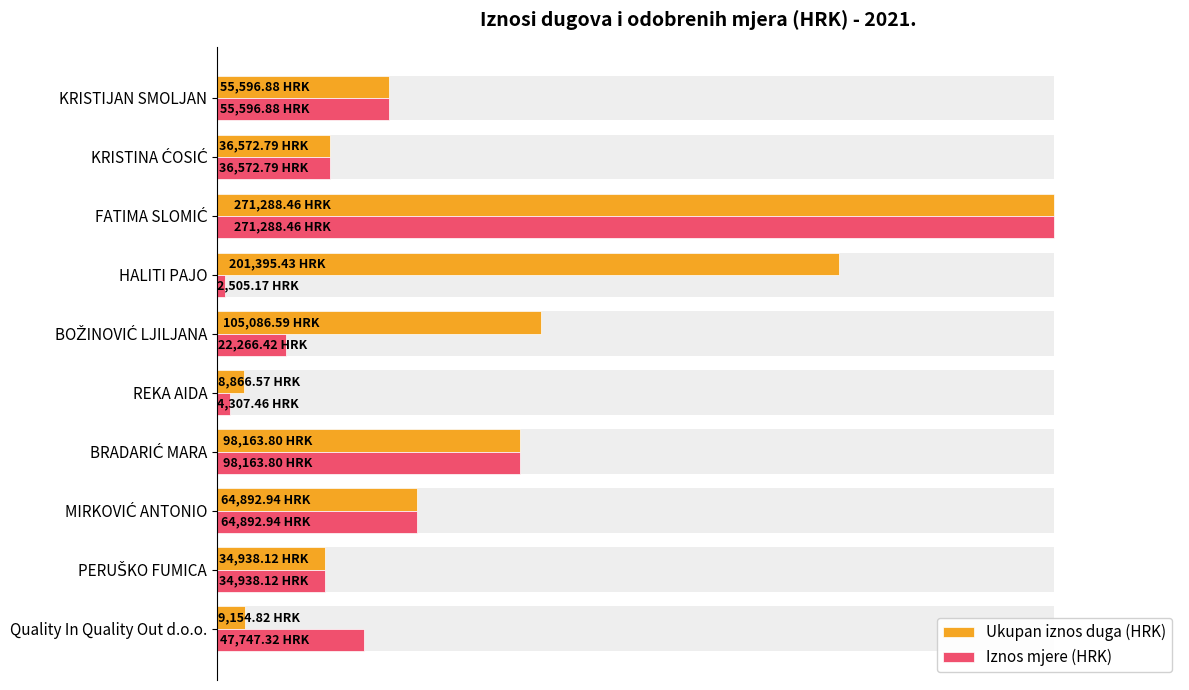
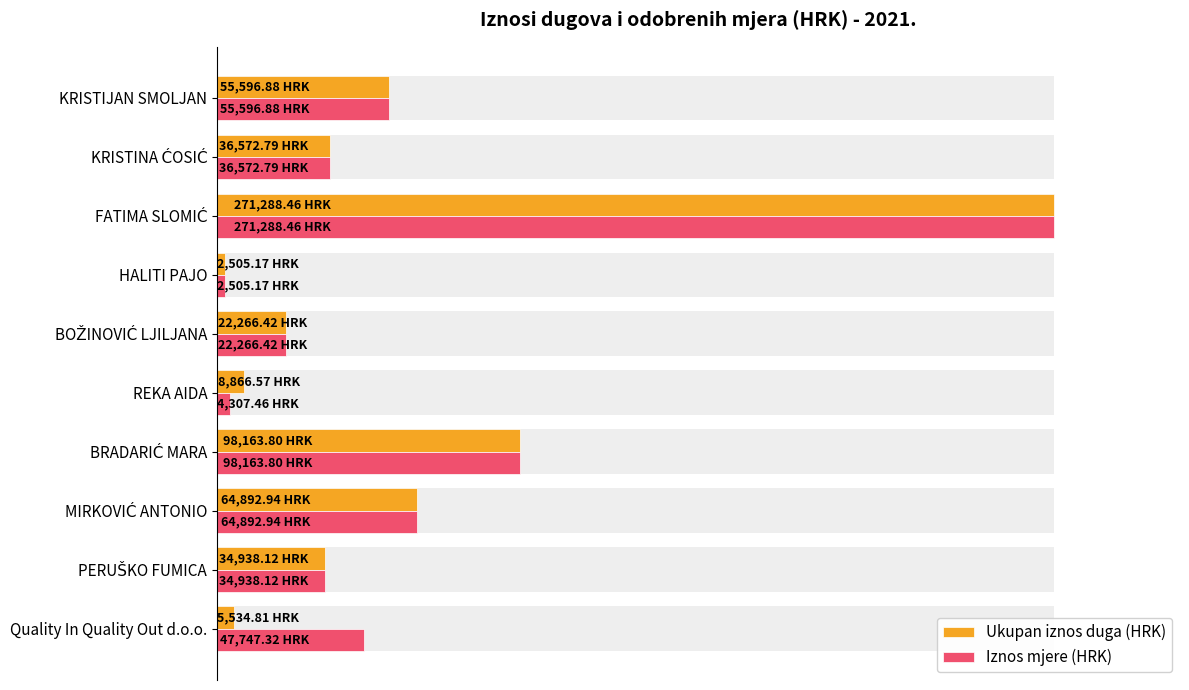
  {
    "Ukupan iznos duga (HRK)": {
      "FATIMA SLOMIĆ": "271,288.46",
-     "HALITI PAJO": "201,395.43",
-     "BOŽINOVIĆ LJILJANA": "105,086.59",
-     "Quality In Quality Out d.o.o.": "9,154.82"
+     "HALITI PAJO": "2,505.17",
+     "BOŽINOVIĆ LJILJANA": "22,266.42",
+     "Quality In Quality Out d.o.o.": "5,534.81"
    },
    "Iznos mjere (HRK)": {
      "FATIMA SLOMIĆ": "271,288.46"
    }
  }
